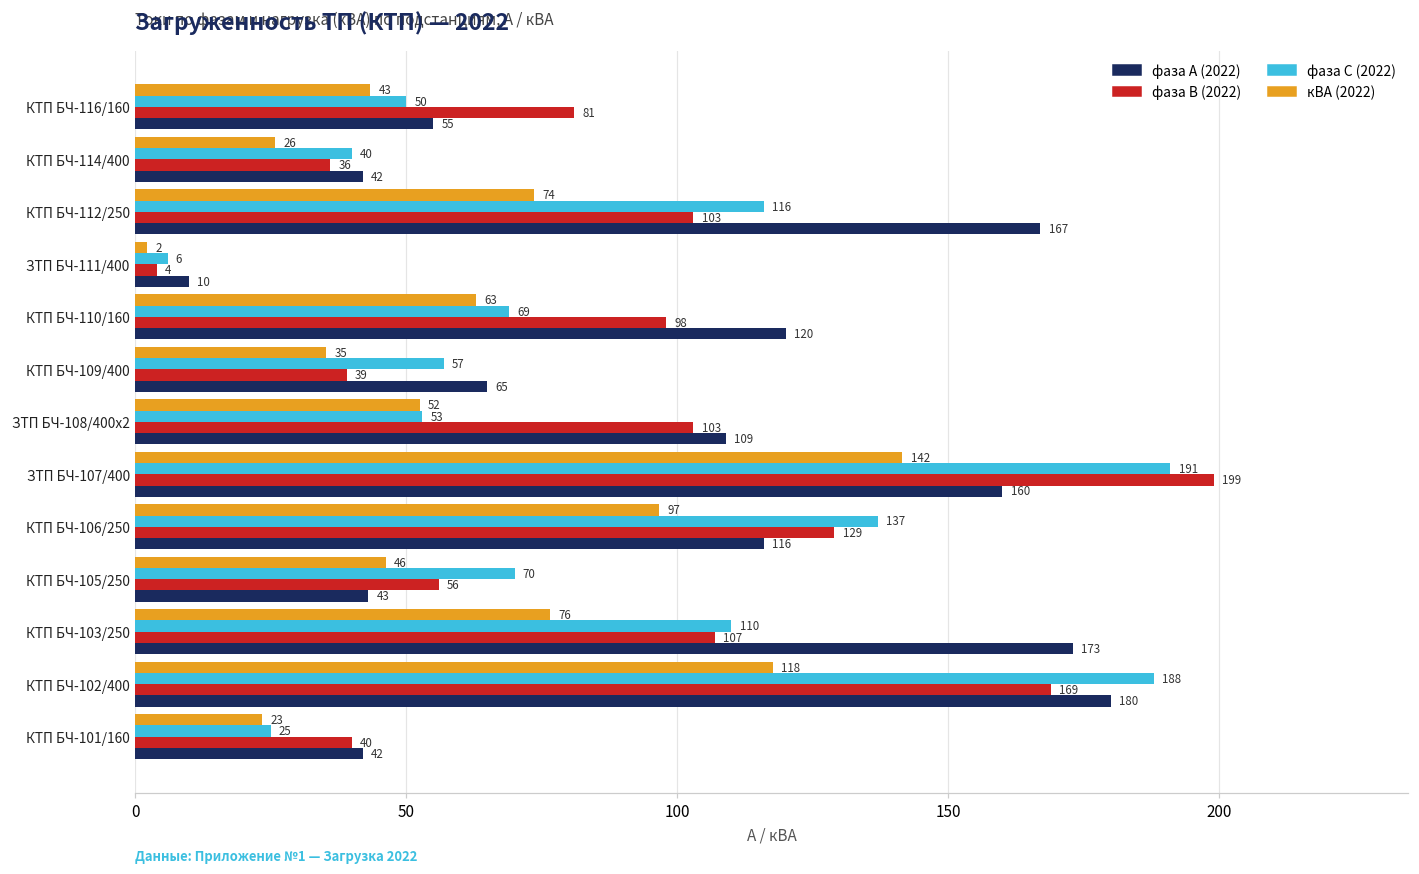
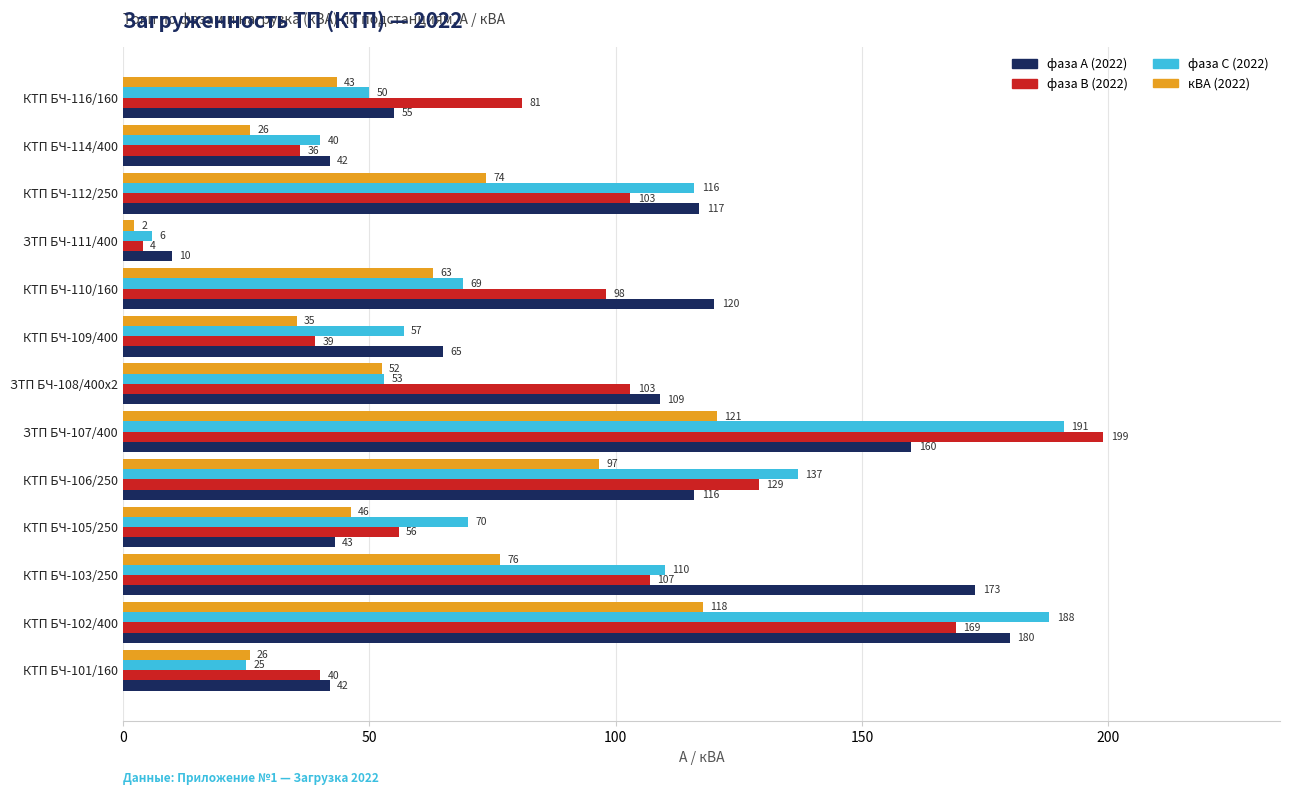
  {
    "фаза А (2022)": {
      "КТП БЧ-116/160": 55,
      "КТП БЧ-114/400": 42,
-     "КТП БЧ-112/250": 167,
+     "КТП БЧ-112/250": 117,
      "ЗТП БЧ-111/400": 10,
      "КТП БЧ-110/160": 120,
      "КТП БЧ-109/400": 65,
      "ЗТП БЧ-108/400х2": 109,
      "ЗТП БЧ-107/400": 160,
      "КТП БЧ-106/250": 116,
      "КТП БЧ-105/250": 43,
      "КТП БЧ-103/250": 173,
      "КТП БЧ-102/400": 180,
      "КТП БЧ-101/160": 42
    },
    "фаза В (2022)": {
      "КТП БЧ-116/160": 81,
      "КТП БЧ-114/400": 36,
      "КТП БЧ-112/250": 103,
      "ЗТП БЧ-111/400": 4,
      "КТП БЧ-110/160": 98,
      "КТП БЧ-109/400": 39,
      "ЗТП БЧ-108/400х2": 103,
      "ЗТП БЧ-107/400": 199,
      "КТП БЧ-106/250": 129,
      "КТП БЧ-105/250": 56,
      "КТП БЧ-103/250": 107,
      "КТП БЧ-102/400": 169,
      "КТП БЧ-101/160": 40
    },
    "фаза С (2022)": {
      "КТП БЧ-116/160": 50,
      "КТП БЧ-114/400": 40,
      "КТП БЧ-112/250": 116,
      "ЗТП БЧ-111/400": 6,
      "КТП БЧ-110/160": 69,
      "КТП БЧ-109/400": 57,
      "ЗТП БЧ-108/400х2": 53,
      "ЗТП БЧ-107/400": 191,
      "КТП БЧ-106/250": 137,
      "КТП БЧ-105/250": 70,
      "КТП БЧ-103/250": 110,
      "КТП БЧ-102/400": 188,
      "КТП БЧ-101/160": 25
    },
    "кВА (2022)": {
      "КТП БЧ-116/160": 43,
      "КТП БЧ-114/400": 26,
      "КТП БЧ-112/250": 74,
      "ЗТП БЧ-111/400": 2,
      "КТП БЧ-110/160": 63,
      "КТП БЧ-109/400": 35,
      "ЗТП БЧ-108/400х2": 52,
-     "ЗТП БЧ-107/400": 142,
+     "ЗТП БЧ-107/400": 121,
      "КТП БЧ-106/250": 97,
      "КТП БЧ-105/250": 46,
      "КТП БЧ-103/250": 76,
      "КТП БЧ-102/400": 118,
-     "КТП БЧ-101/160": 23
+     "КТП БЧ-101/160": 26
    }
  }
